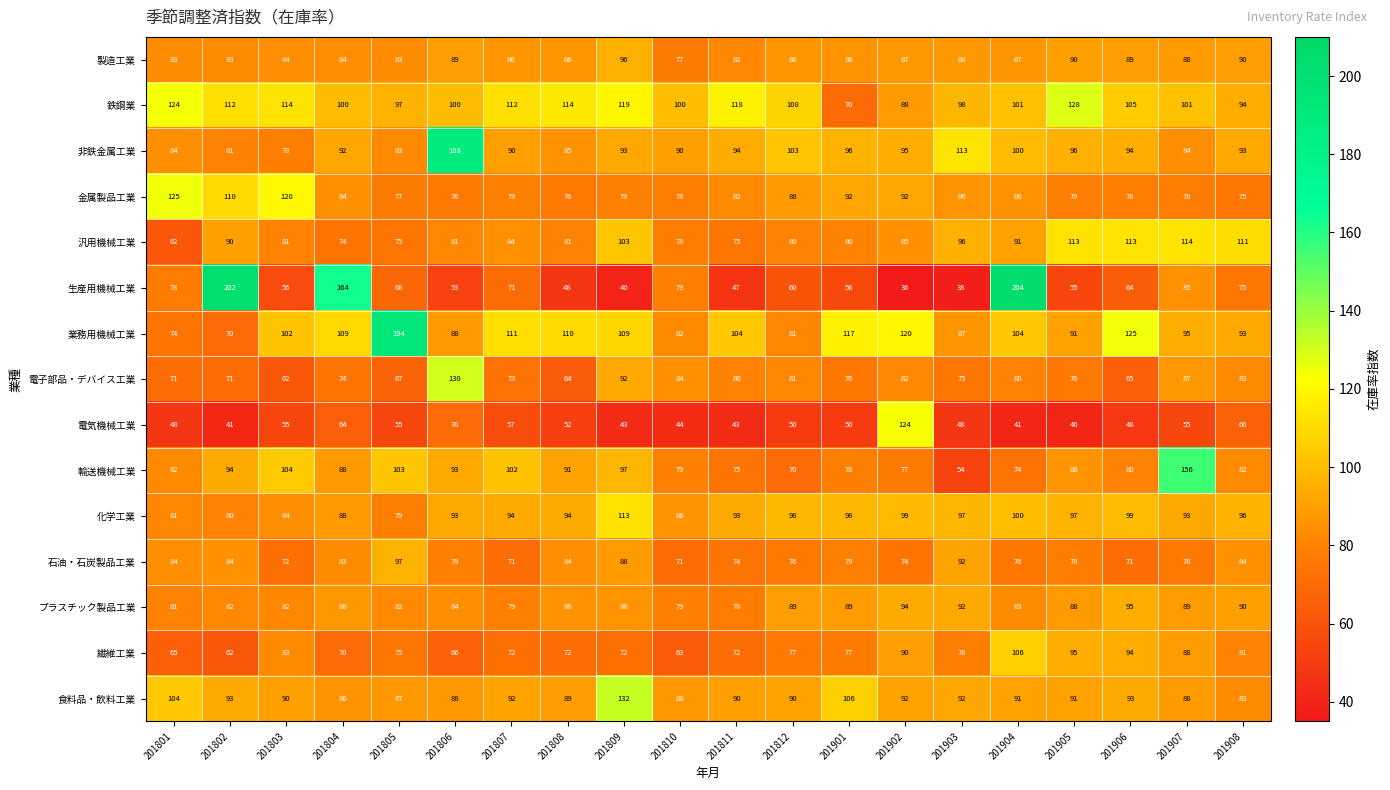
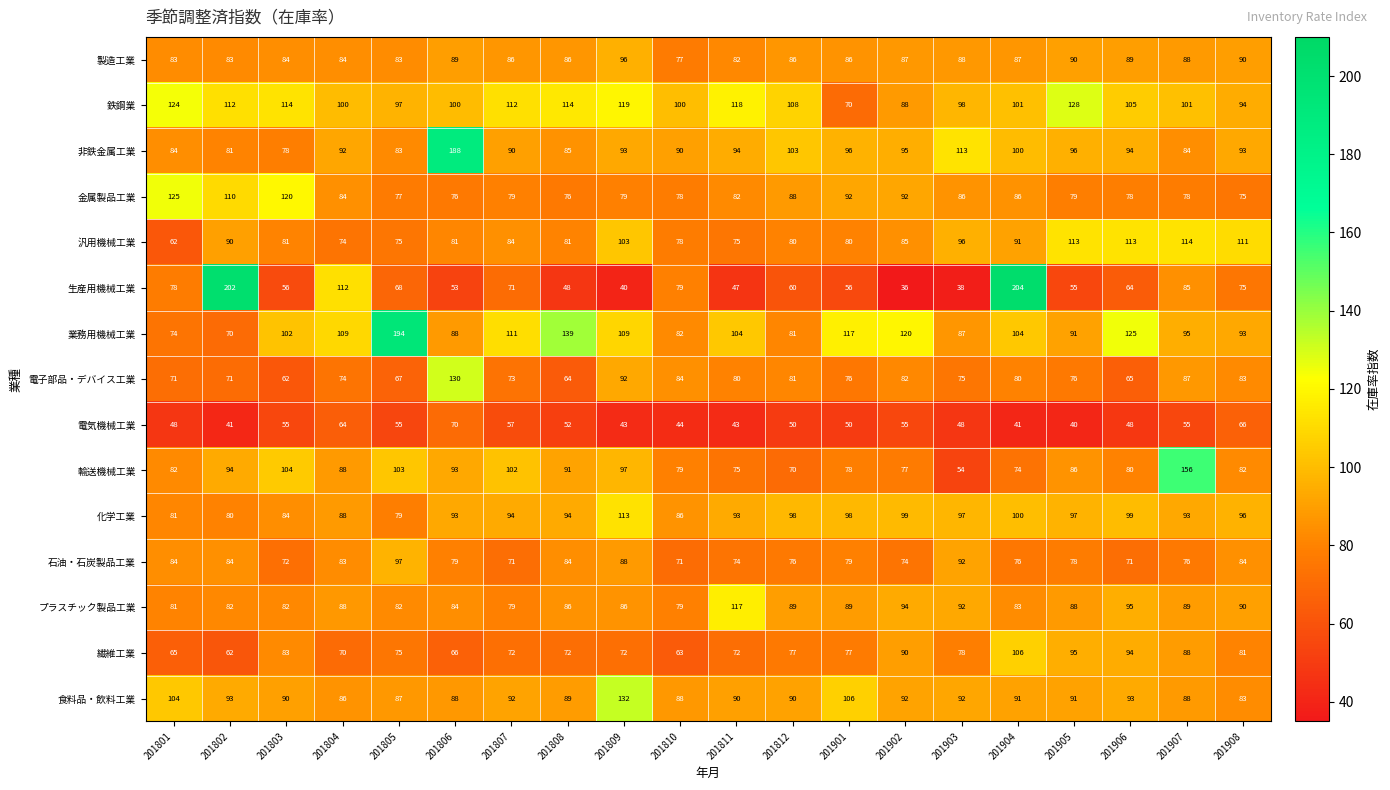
  {
    "生産用機械工業": {
      "201801": 78,
      "201802": 202,
      "201803": 56,
-     "201804": 164,
+     "201804": 112,
      "201805": 68,
      "201806": 53,
      "201807": 71,
      "201808": 48,
      "201809": 40,
      "201810": 79,
      "201811": 47,
      "201812": 60,
      "201901": 56,
      "201902": 36,
      "201903": 38,
      "201904": 204,
      "201905": 55,
      "201906": 64,
      "201907": 85,
      "201908": 75
    },
    "業務用機械工業": {
      "201801": 74,
      "201802": 70,
      "201803": 102,
      "201804": 109,
      "201805": 194,
      "201806": 88,
      "201807": 111,
-     "201808": 110,
+     "201808": 139,
      "201809": 109,
      "201810": 82,
      "201811": 104,
      "201812": 81,
      "201901": 117,
      "201902": 120,
      "201903": 87,
      "201904": 104,
      "201905": 91,
      "201906": 125,
      "201907": 95,
      "201908": 93
    },
    "電気機械工業": {
      "201801": 48,
      "201802": 41,
      "201803": 55,
      "201804": 64,
      "201805": 55,
      "201806": 70,
      "201807": 57,
      "201808": 52,
      "201809": 43,
      "201810": 44,
      "201811": 43,
      "201812": 50,
      "201901": 50,
-     "201902": 124,
+     "201902": 55,
      "201903": 48,
      "201904": 41,
      "201905": 40,
      "201906": 48,
      "201907": 55,
      "201908": 66
    },
    "プラスチック製品工業": {
      "201801": 81,
      "201802": 82,
      "201803": 82,
      "201804": 88,
      "201805": 82,
      "201806": 84,
      "201807": 79,
      "201808": 86,
      "201809": 86,
      "201810": 79,
-     "201811": 78,
+     "201811": 117,
      "201812": 89,
      "201901": 89,
      "201902": 94,
      "201903": 92,
      "201904": 83,
      "201905": 88,
      "201906": 95,
      "201907": 89,
      "201908": 90
    }
  }
